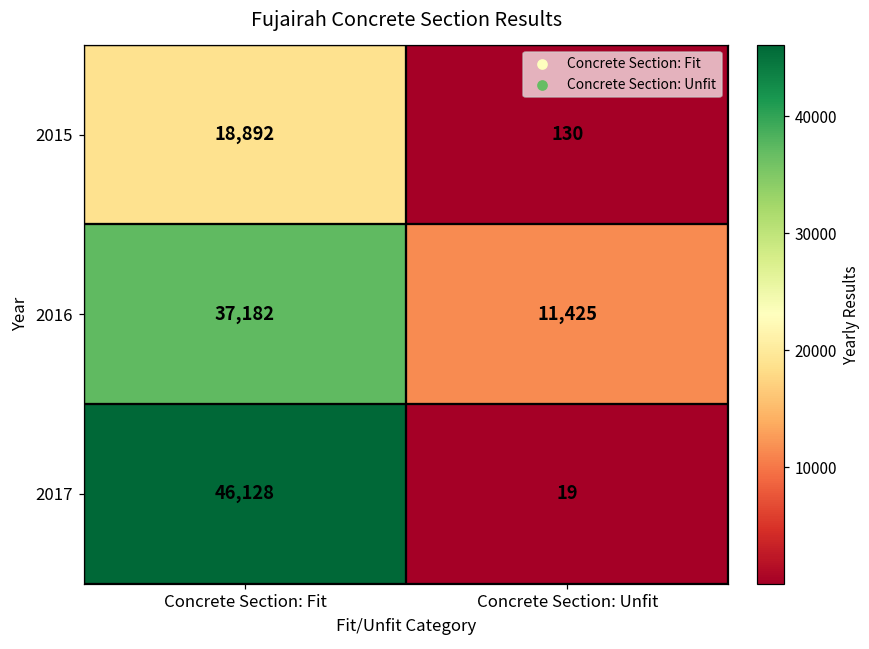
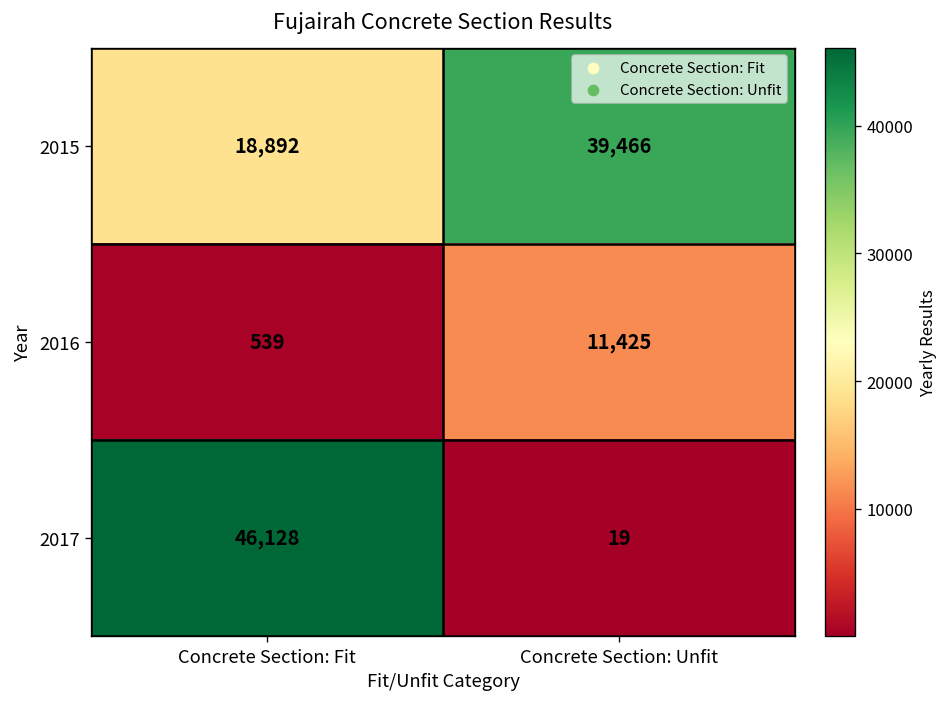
  {
    "2015": {
      "Concrete Section: Fit": "18,892",
-     "Concrete Section: Unfit": "130"
+     "Concrete Section: Unfit": "39,466"
    },
    "2016": {
-     "Concrete Section: Fit": "37,182",
+     "Concrete Section: Fit": "539",
      "Concrete Section: Unfit": "11,425"
    },
    "2017": {
      "Concrete Section: Fit": "46,128",
      "Concrete Section: Unfit": "19"
    }
  }
